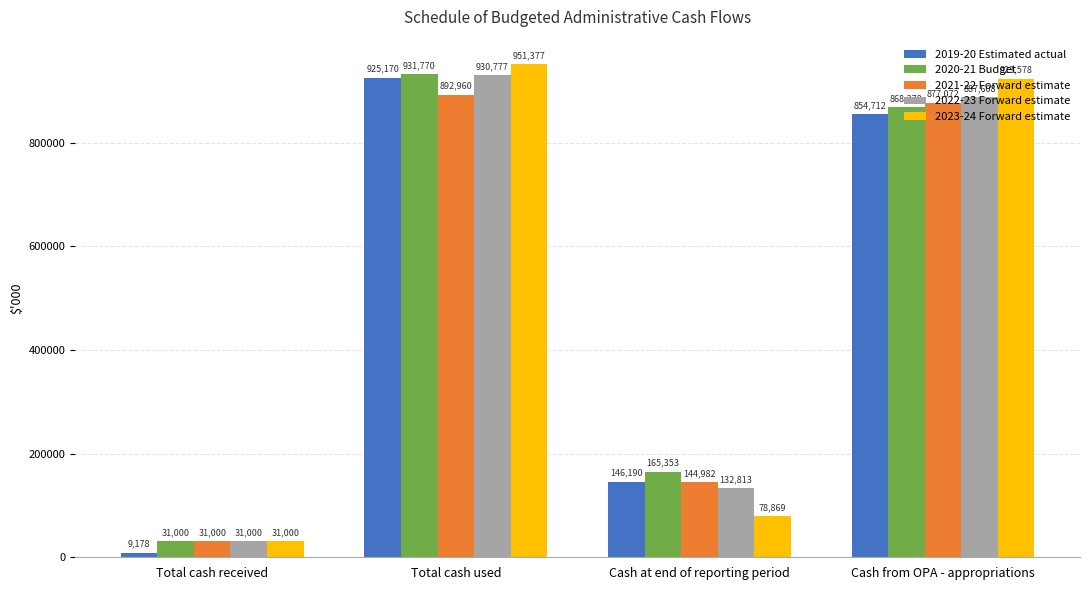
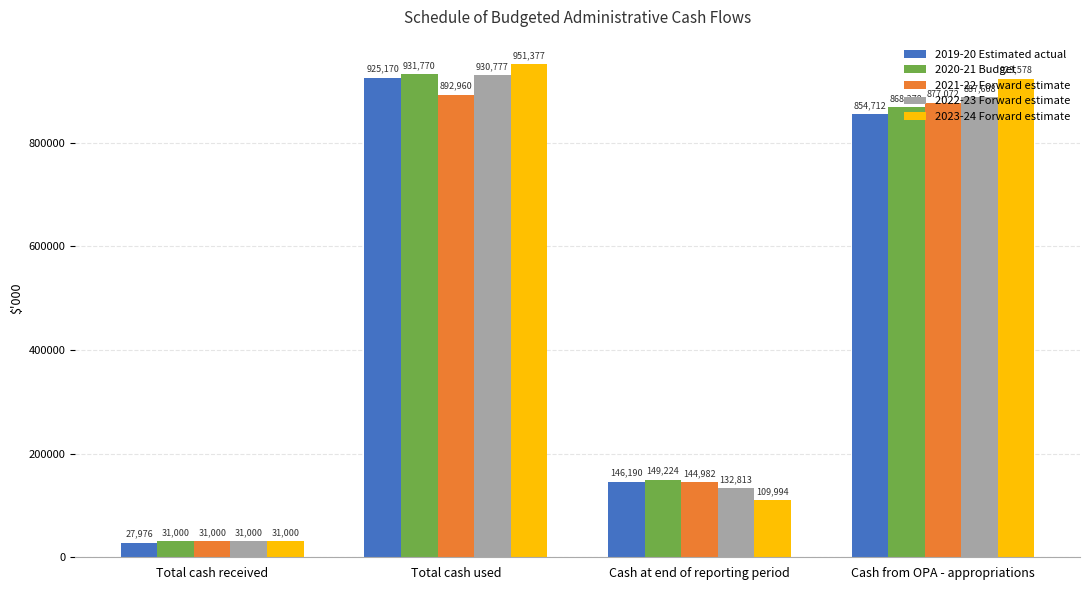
  {
    "2019-20 Estimated actual": {
-     "Total cash received": "9,178",
+     "Total cash received": "27,976",
      "Total cash used": "925,170",
      "Cash at end of reporting period": "146,190",
      "Cash from OPA - appropriations": "854,712"
    },
    "2020-21 Budget": {
      "Total cash received": "31,000",
      "Total cash used": "931,770",
-     "Cash at end of reporting period": "165,353",
+     "Cash at end of reporting period": "149,224",
      "Cash from OPA - appropriations": "868,378"
    },
    "2021-22 Forward estimate": {
      "Total cash received": "31,000",
      "Total cash used": "892,960",
      "Cash at end of reporting period": "144,982",
      "Cash from OPA - appropriations": "877,072"
    },
    "2022-23 Forward estimate": {
      "Total cash received": "31,000",
      "Total cash used": "930,777",
      "Cash at end of reporting period": "132,813",
      "Cash from OPA - appropriations": "887,608"
    },
    "2023-24 Forward estimate": {
      "Total cash received": "31,000",
      "Total cash used": "951,377",
-     "Cash at end of reporting period": "78,869",
+     "Cash at end of reporting period": "109,994",
      "Cash from OPA - appropriations": "923,578"
    }
  }
